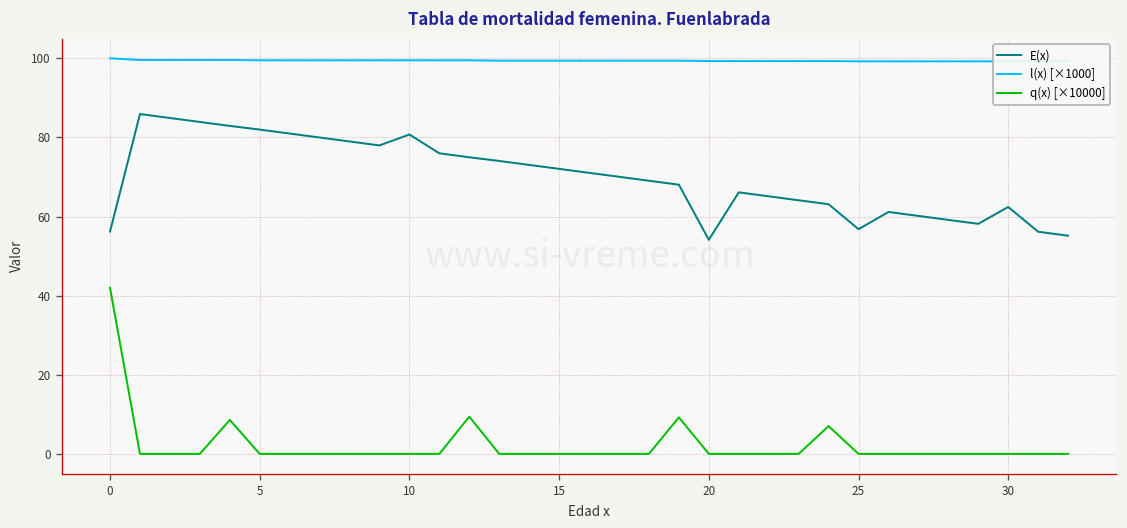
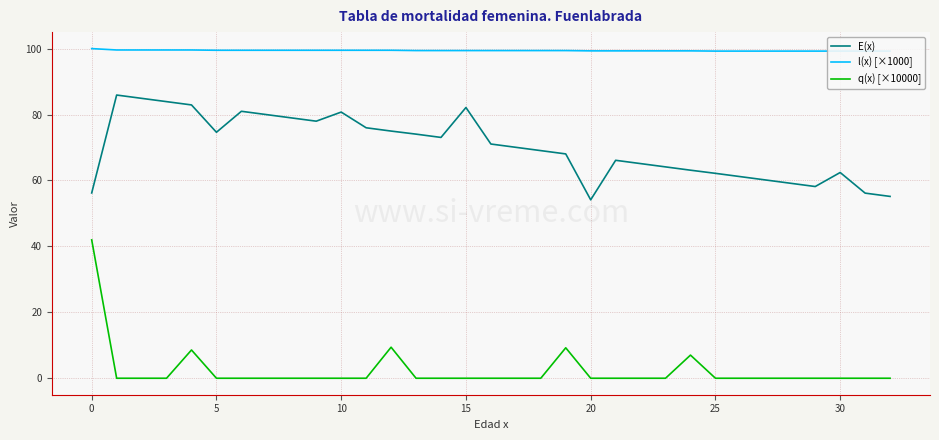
  {
    "E(x)": {
      "0": 56,
-     "5": 82,
+     "5": 75,
      "10": 81,
-     "15": 72,
+     "15": 82,
      "20": 54,
-     "25": 57,
+     "25": 62,
      "30": 62
    },
    "l(x) [×1000]": {
      "0": 100,
      "5": 99,
      "10": 99,
      "15": 99,
      "20": 99,
      "25": 99
    },
    "q(x) [×10000]": {
      "0": 42,
      "5": 0,
      "10": 0,
      "15": 0,
      "20": 0,
      "25": 0,
      "30": 0
    }
  }
